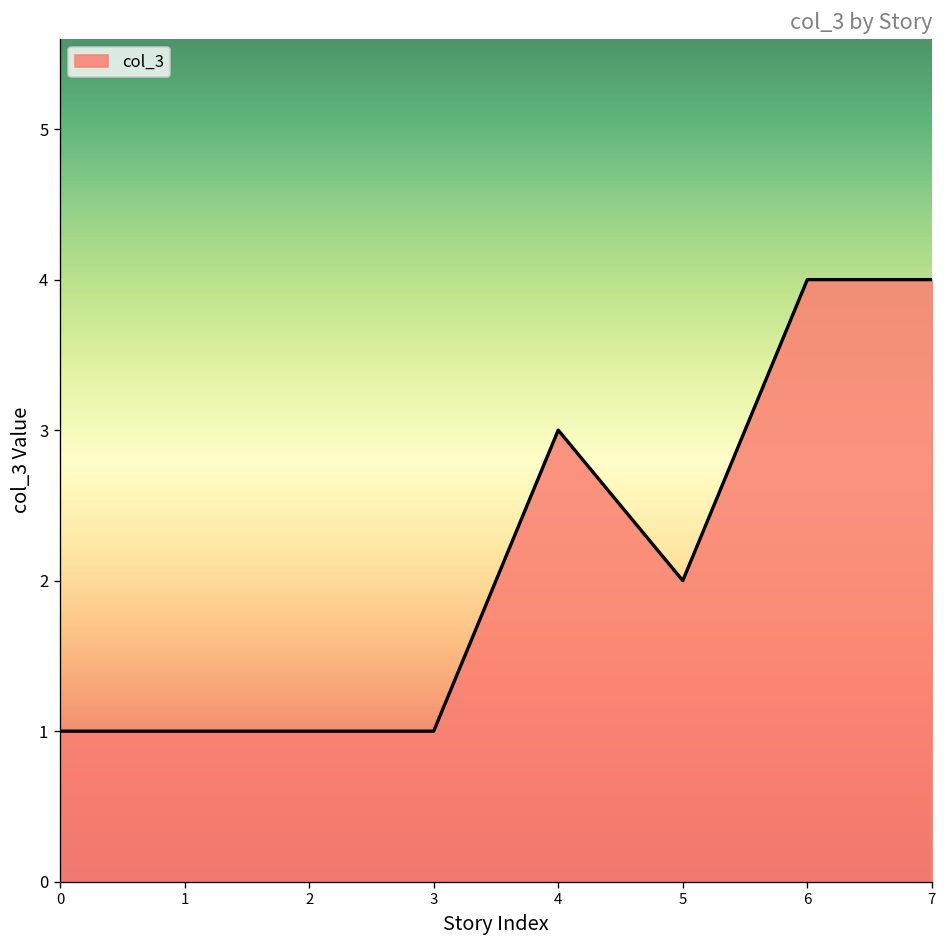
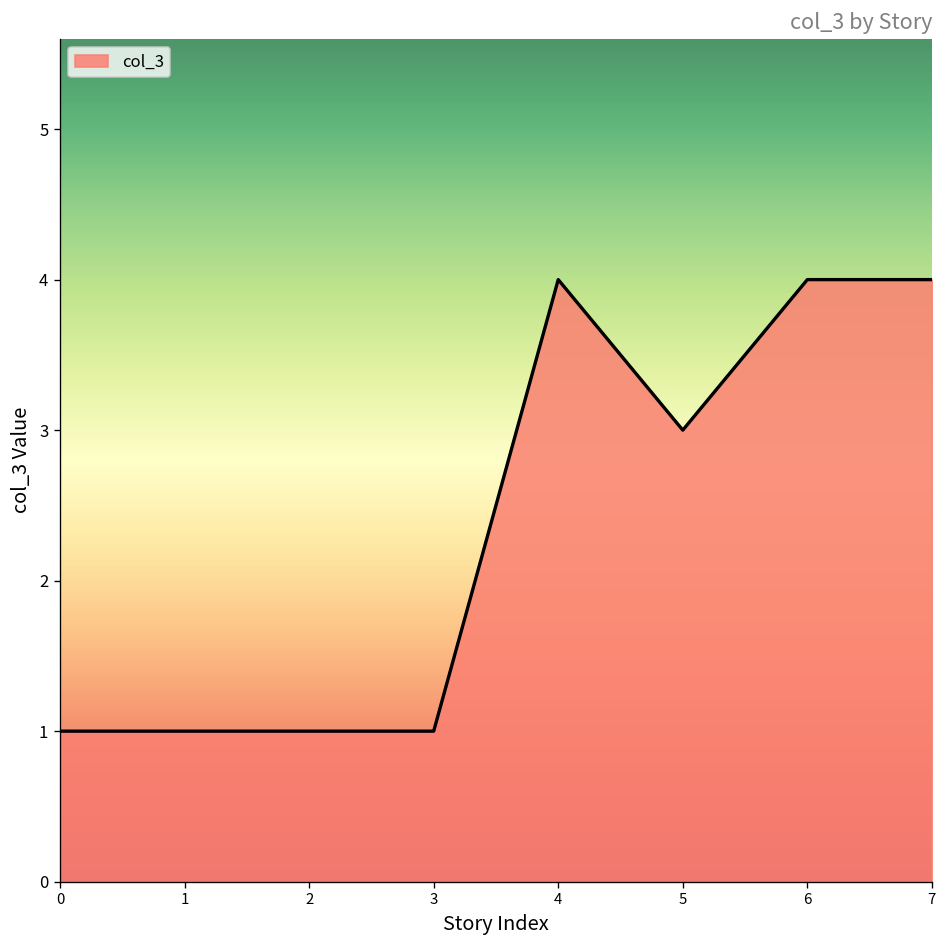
  {
    "0": 1,
    "1": 1,
    "2": 1,
    "3": 1,
-   "4": 3,
-   "5": 2,
+   "4": 4,
+   "5": 3,
    "6": 4,
    "7": 4
  }
